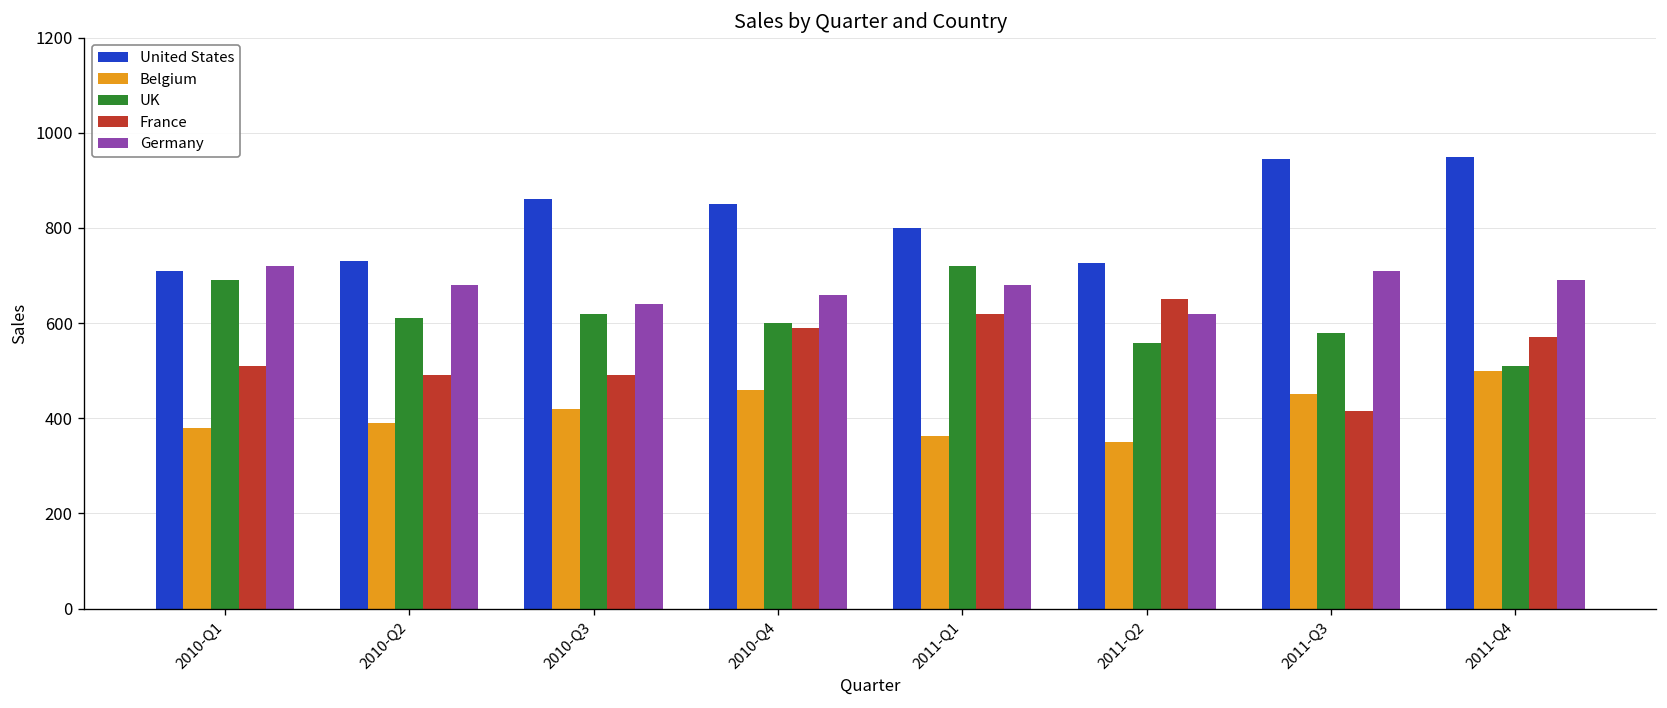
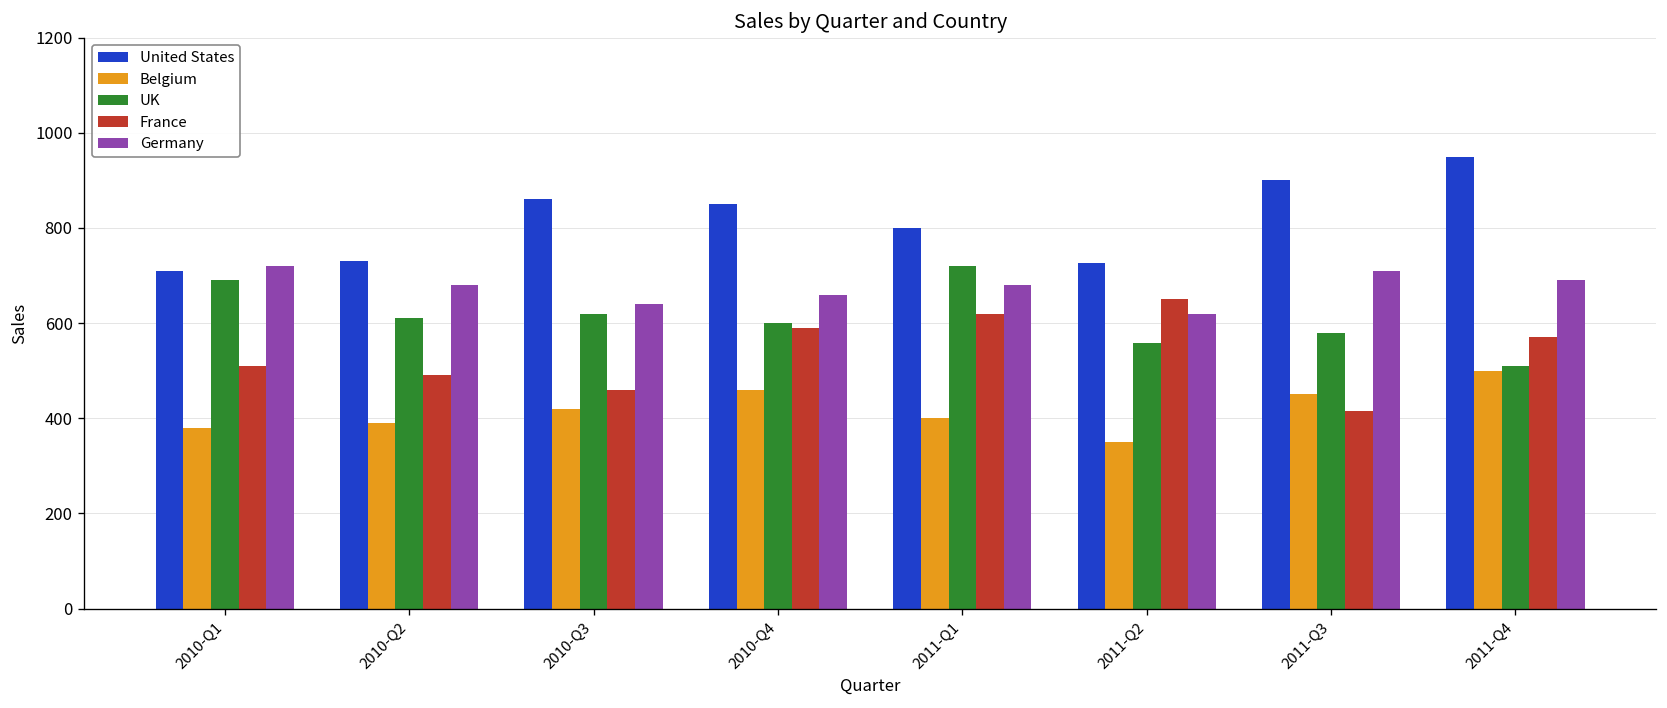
  {
    "United States": {
      "2010-Q1": 710,
      "2010-Q2": 730,
      "2010-Q3": 860,
      "2010-Q4": 850,
      "2011-Q1": 800,
      "2011-Q2": 730,
-     "2011-Q3": 950,
+     "2011-Q3": 900,
      "2011-Q4": 950
    },
    "Belgium": {
      "2010-Q1": 380,
      "2010-Q2": 390,
      "2010-Q3": 420,
      "2010-Q4": 460,
-     "2011-Q1": 360,
+     "2011-Q1": 400,
      "2011-Q2": 350,
      "2011-Q3": 450,
      "2011-Q4": 500
    },
    "UK": {
      "2010-Q1": 690,
      "2010-Q2": 610,
      "2010-Q3": 620,
      "2010-Q4": 600,
      "2011-Q1": 720,
      "2011-Q2": 560,
      "2011-Q3": 580,
      "2011-Q4": 510
    },
    "France": {
      "2010-Q1": 510,
      "2010-Q2": 490,
-     "2010-Q3": 490,
+     "2010-Q3": 460,
      "2010-Q4": 590,
      "2011-Q1": 620,
      "2011-Q2": 650,
      "2011-Q3": 420,
      "2011-Q4": 570
    },
    "Germany": {
      "2010-Q1": 720,
      "2010-Q2": 680,
      "2010-Q3": 640,
      "2010-Q4": 660,
      "2011-Q1": 680,
      "2011-Q2": 620,
      "2011-Q3": 710,
      "2011-Q4": 690
    }
  }
